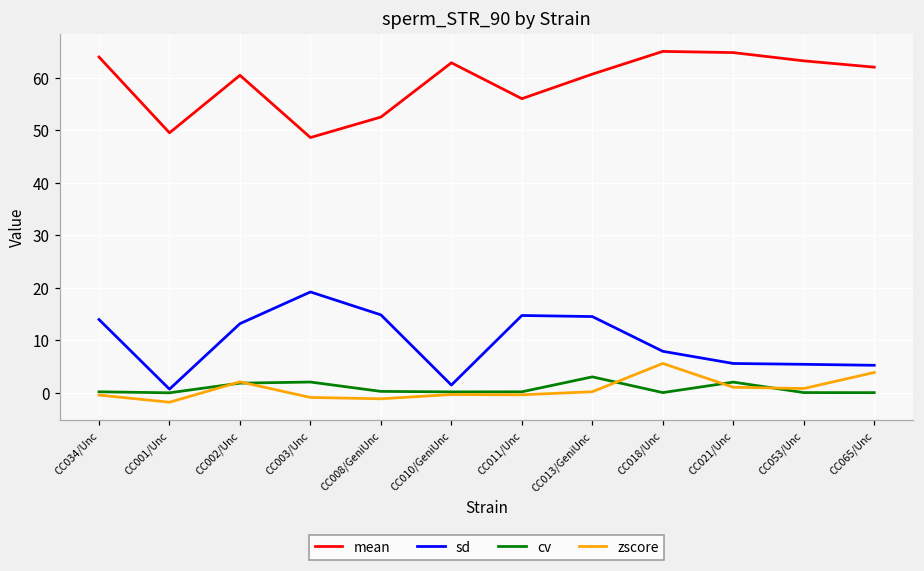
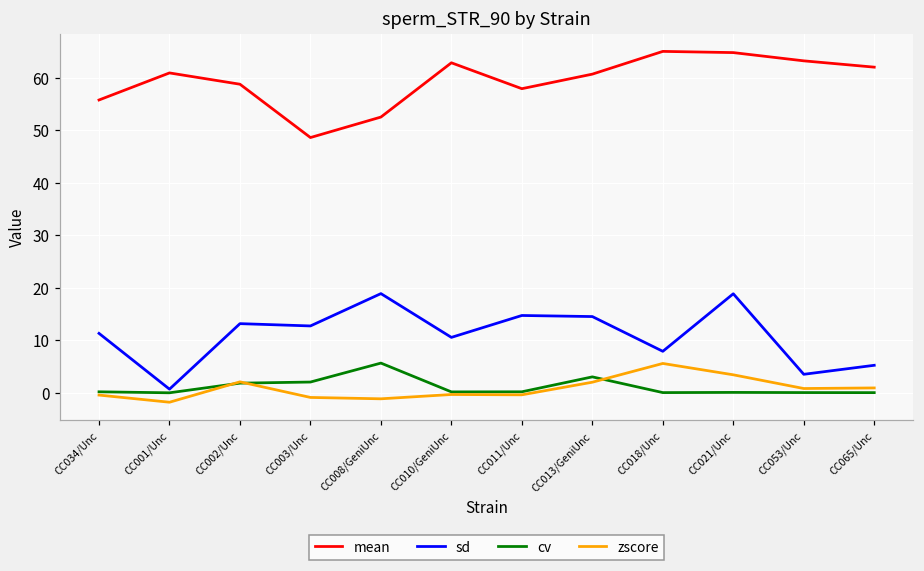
  {
    "mean": {
-     "CC034/Unc": 64,
-     "CC001/Unc": 50,
-     "CC002/Unc": 60,
+     "CC034/Unc": 56,
+     "CC001/Unc": 61,
+     "CC002/Unc": 59,
      "CC003/Unc": 49,
      "CC008/GeniUnc": 53,
      "CC010/GeniUnc": 63,
-     "CC011/Unc": 56,
+     "CC011/Unc": 58,
      "CC013/GeniUnc": 61,
      "CC018/Unc": 65,
      "CC021/Unc": 65,
      "CC053/Unc": 63,
      "CC065/Unc": 62
    },
    "sd": {
-     "CC034/Unc": 14,
+     "CC034/Unc": 11,
      "CC001/Unc": 1,
      "CC002/Unc": 13,
-     "CC003/Unc": 19,
-     "CC008/GeniUnc": 15,
-     "CC010/GeniUnc": 1,
+     "CC003/Unc": 13,
+     "CC008/GeniUnc": 19,
+     "CC010/GeniUnc": 11,
      "CC011/Unc": 15,
      "CC013/GeniUnc": 15,
      "CC018/Unc": 8,
-     "CC021/Unc": 6,
-     "CC053/Unc": 5,
+     "CC021/Unc": 19,
+     "CC053/Unc": 4,
      "CC065/Unc": 5
    },
    "cv": {
      "CC034/Unc": 0,
      "CC001/Unc": 0,
      "CC003/Unc": 2,
-     "CC008/GeniUnc": 0,
+     "CC008/GeniUnc": 6,
      "CC011/Unc": 0,
      "CC013/GeniUnc": 3,
      "CC018/Unc": 0,
-     "CC021/Unc": 2,
+     "CC021/Unc": 0,
      "CC053/Unc": 0,
      "CC065/Unc": 0
    },
    "zscore": {
      "CC034/Unc": 0,
      "CC001/Unc": -2,
      "CC003/Unc": -1,
      "CC008/GeniUnc": -1,
      "CC011/Unc": 0,
-     "CC013/GeniUnc": 0,
+     "CC013/GeniUnc": 2,
      "CC018/Unc": 6,
-     "CC021/Unc": 1,
+     "CC021/Unc": 3,
      "CC053/Unc": 1,
-     "CC065/Unc": 4
+     "CC065/Unc": 1
    }
  }
